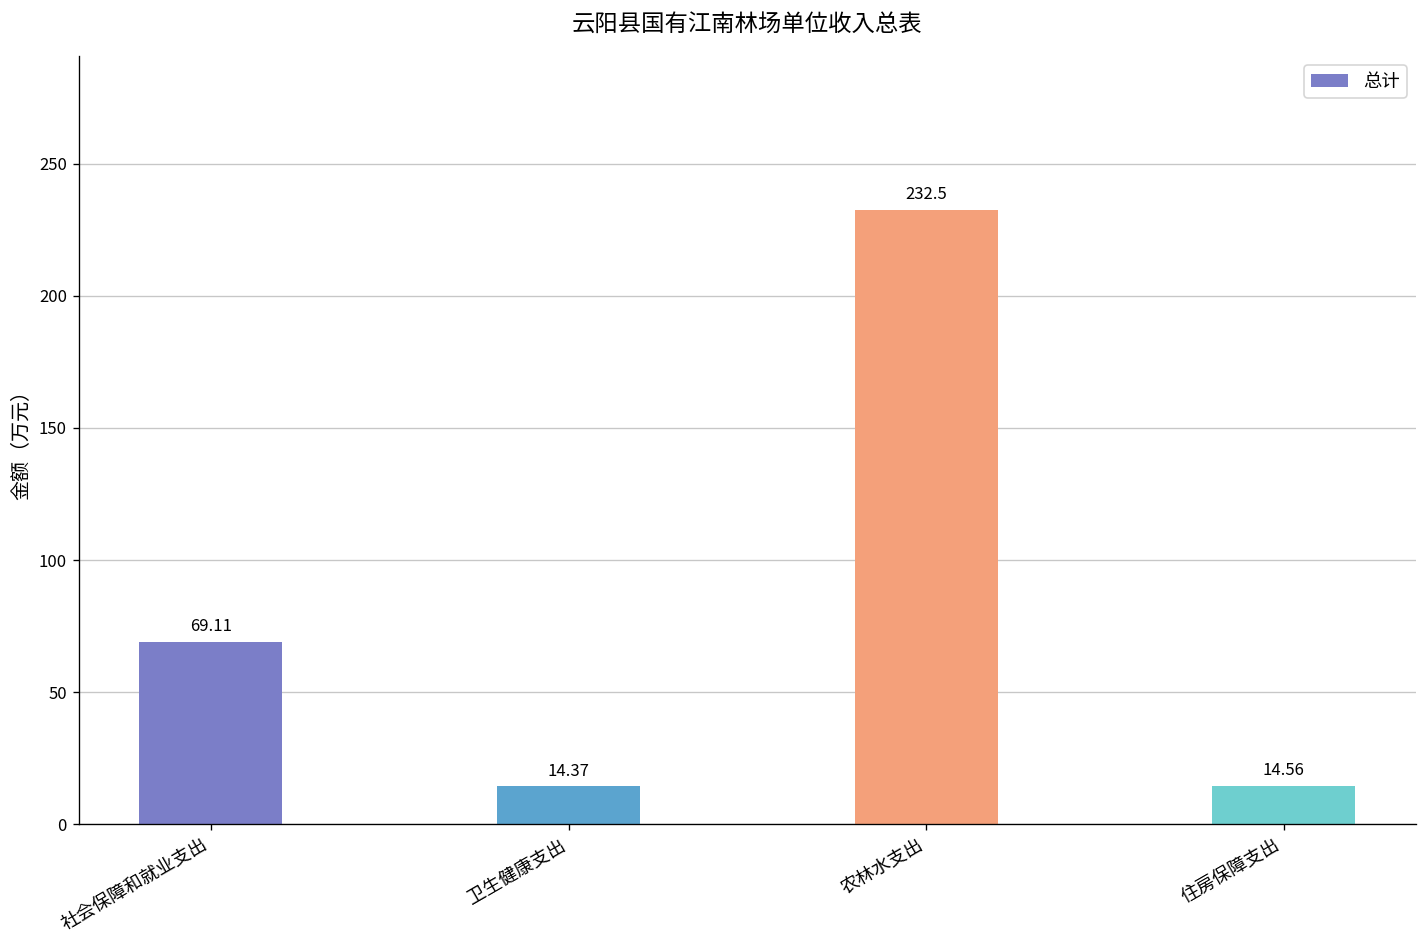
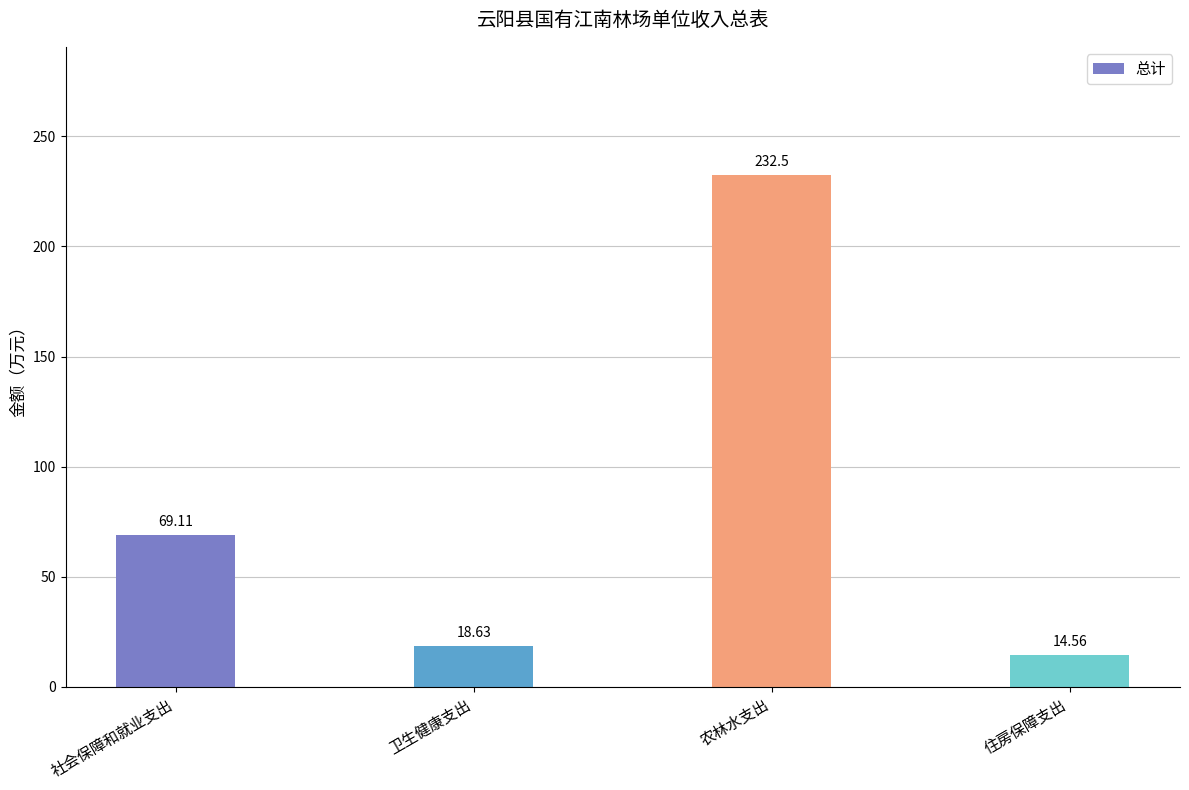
  {
    "社会保障和就业支出": 69.11,
-   "卫生健康支出": 14.37,
+   "卫生健康支出": 18.63,
    "农林水支出": 232.5,
    "住房保障支出": 14.56
  }
